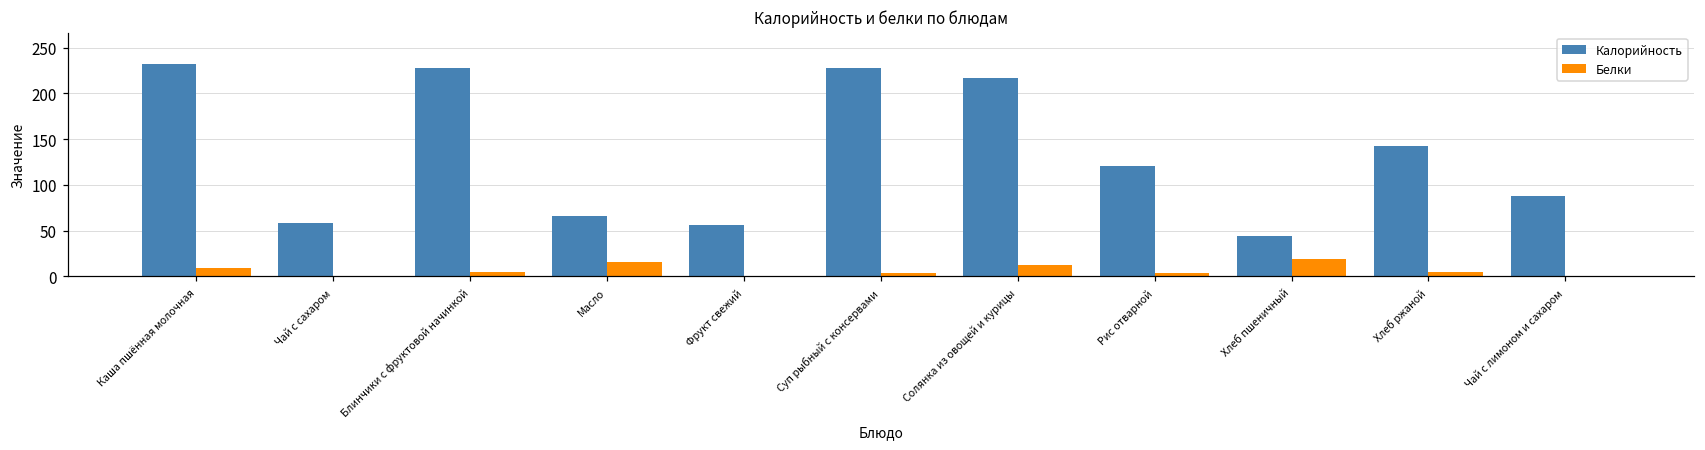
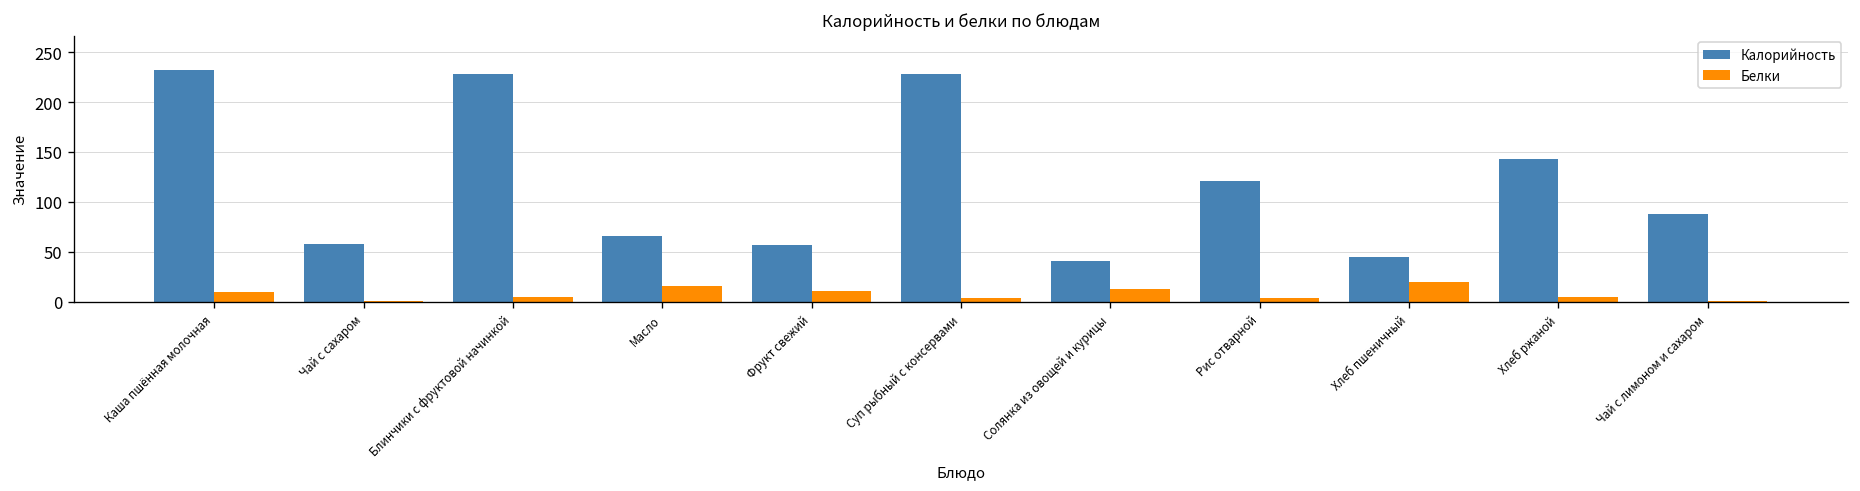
  {
    "Калорийность": {
      "Каша пшённая молочная": 230,
      "Чай с сахаром": 60,
      "Блинчики с фруктовой начинкой": 230,
      "Масло": 70,
      "Фрукт свежий": 60,
      "Суп рыбный с консервами": 230,
-     "Солянка из овощей и курицы": 220,
+     "Солянка из овощей и курицы": 40,
      "Рис отварной": 120,
      "Хлеб пшеничный": 40,
      "Хлеб ржаной": 140,
      "Чай с лимоном и сахаром": 90
    },
    "Белки": {
      "Каша пшённая молочная": 10,
      "Блинчики с фруктовой начинкой": 0,
      "Масло": 20,
-     "Фрукт свежий": 0,
+     "Фрукт свежий": 10,
      "Суп рыбный с консервами": 0,
      "Солянка из овощей и курицы": 10,
      "Рис отварной": 0,
      "Хлеб пшеничный": 20,
      "Хлеб ржаной": 0
    }
  }
